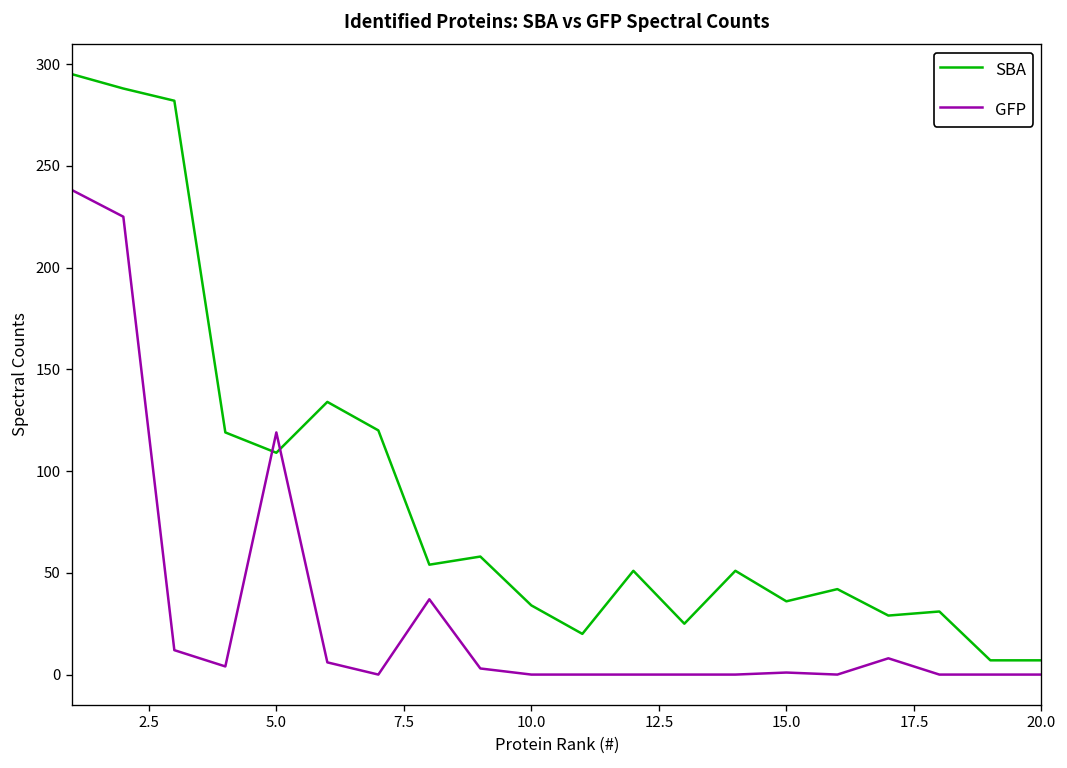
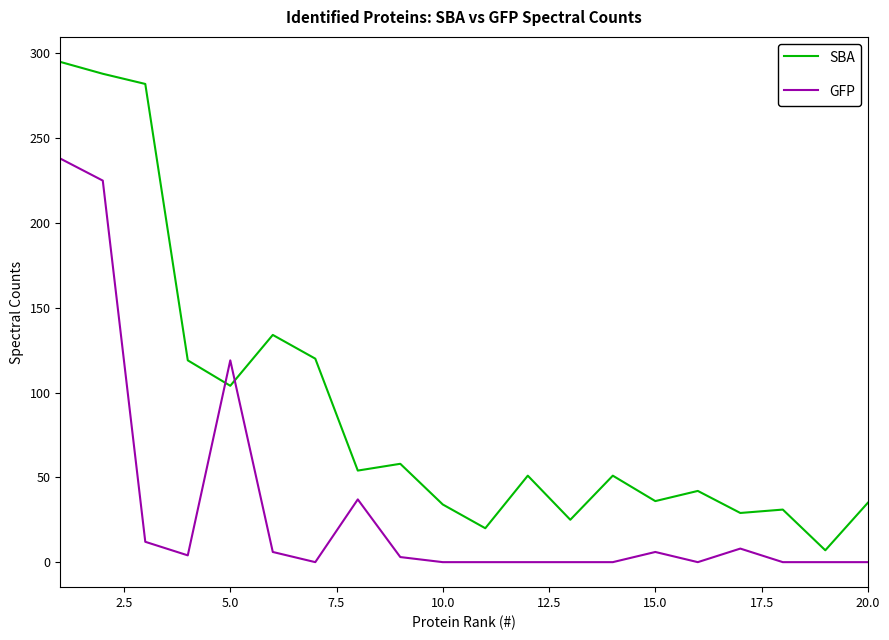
  {
    "SBA": {
-     "5.0": 109,
+     "5.0": 104,
      "10.0": 34,
      "15.0": 36,
-     "20.0": 7
+     "20.0": 35
    },
    "GFP": {
      "5.0": 119,
      "10.0": 0,
-     "15.0": 1,
+     "15.0": 6,
      "20.0": 0
    }
  }
